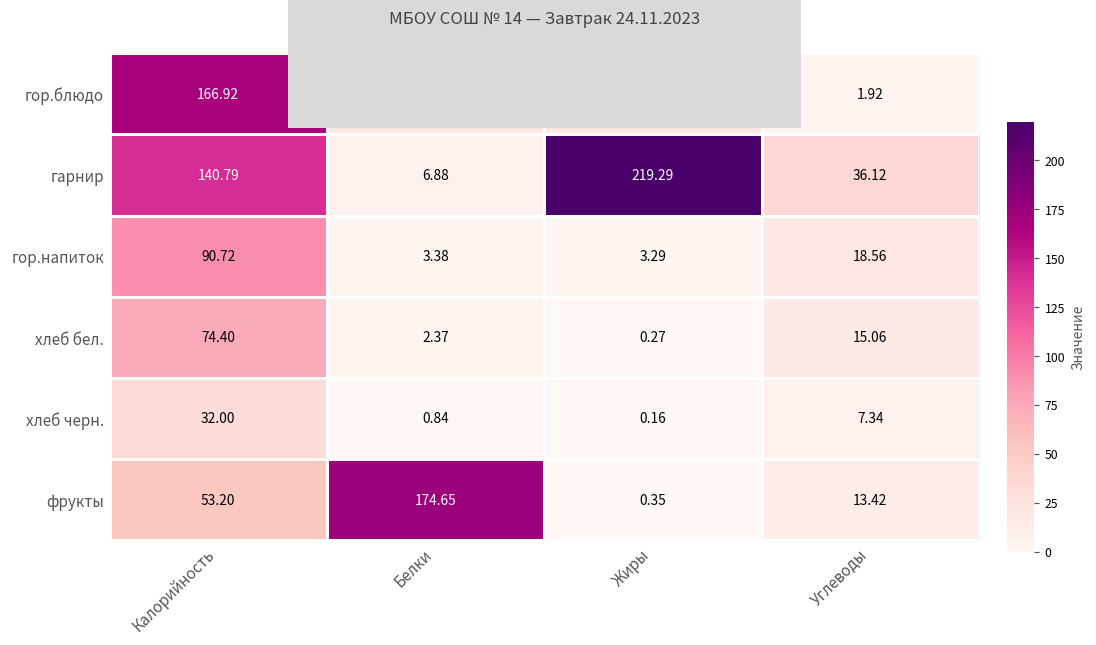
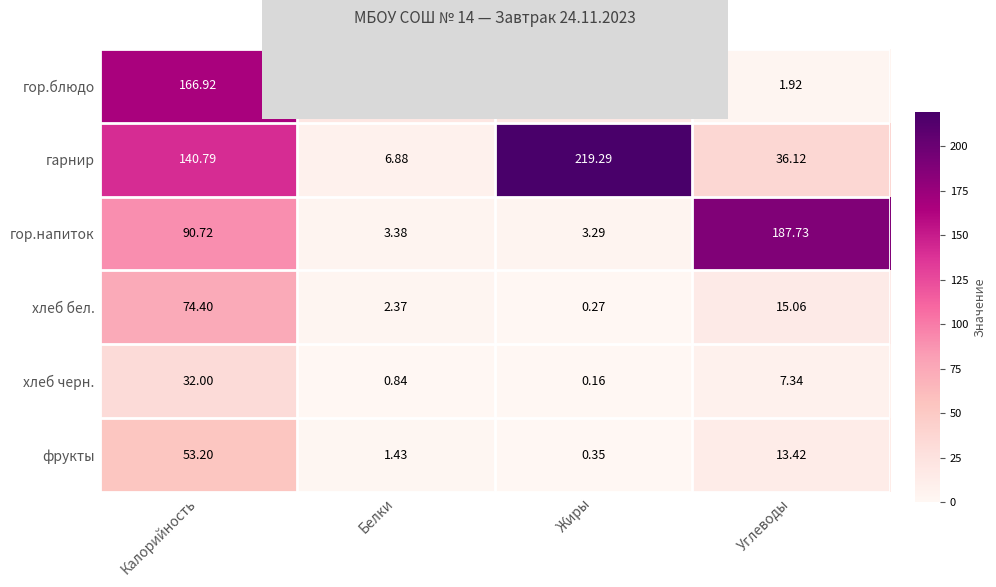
  {
    "гор.блюдо": {
      "Калорийность": 166.92,
      "Углеводы": 1.92
    },
    "гарнир": {
      "Калорийность": 140.79,
      "Белки": 6.88,
      "Жиры": 219.29,
      "Углеводы": 36.12
    },
    "гор.напиток": {
      "Калорийность": 90.72,
      "Белки": 3.38,
      "Жиры": 3.29,
-     "Углеводы": 18.56
+     "Углеводы": 187.73
    },
    "хлеб бел.": {
      "Калорийность": 74.40,
      "Белки": 2.37,
      "Жиры": 0.27,
      "Углеводы": 15.06
    },
    "хлеб черн.": {
      "Калорийность": 32.00,
      "Белки": 0.84,
      "Жиры": 0.16,
      "Углеводы": 7.34
    },
    "фрукты": {
      "Калорийность": 53.20,
-     "Белки": 174.65,
+     "Белки": 1.43,
      "Жиры": 0.35,
      "Углеводы": 13.42
    }
  }
